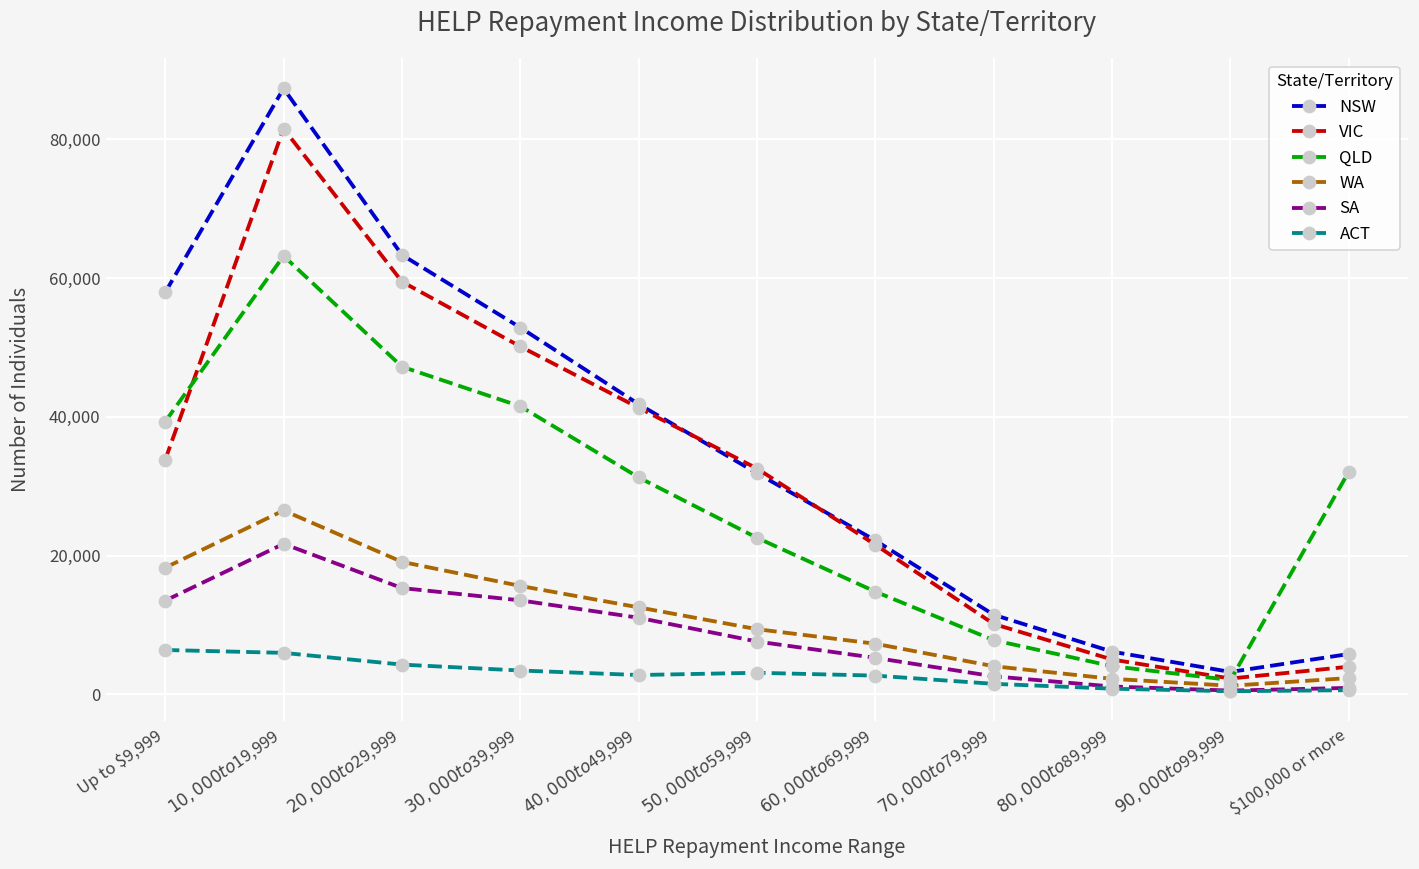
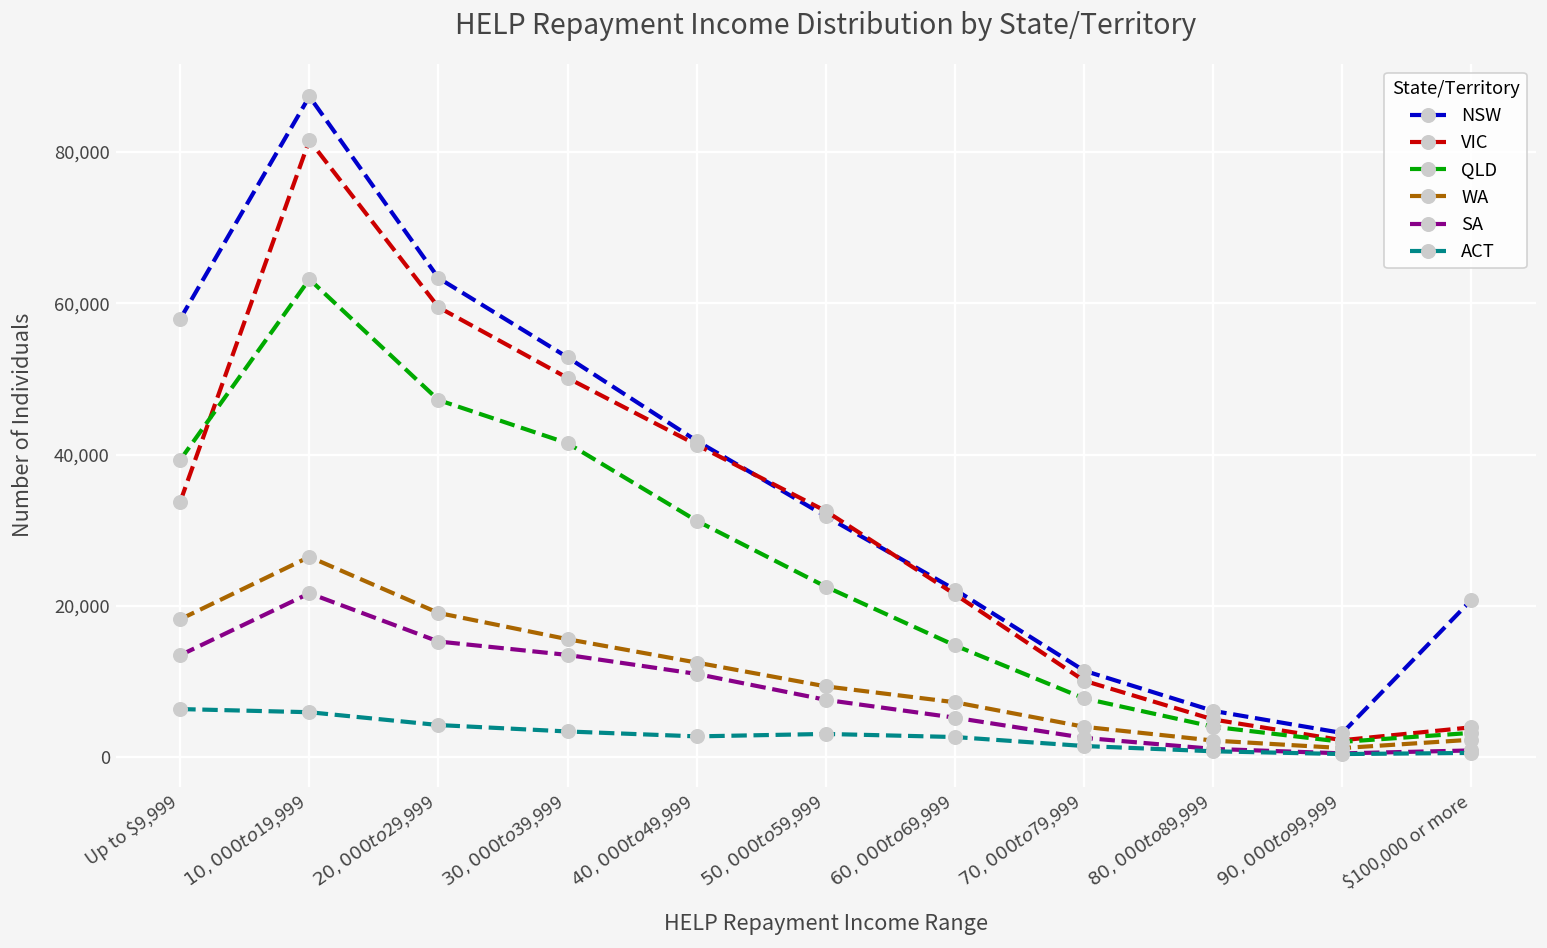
  {
    "NSW": {
      "Up to $9,999": "58,000",
-     "$100,000 or more": "6,000"
+     "$100,000 or more": "21,000"
    },
    "VIC": {
      "Up to $9,999": "34,000",
      "$100,000 or more": "4,000"
    },
    "QLD": {
      "Up to $9,999": "39,000",
-     "$100,000 or more": "32,000"
+     "$100,000 or more": "3,000"
    },
    "WA": {
      "Up to $9,999": "18,000",
      "$100,000 or more": "2,000"
    },
    "SA": {
      "Up to $9,999": "14,000"
    },
    "ACT": {
      "Up to $9,999": "6,000"
    }
  }
